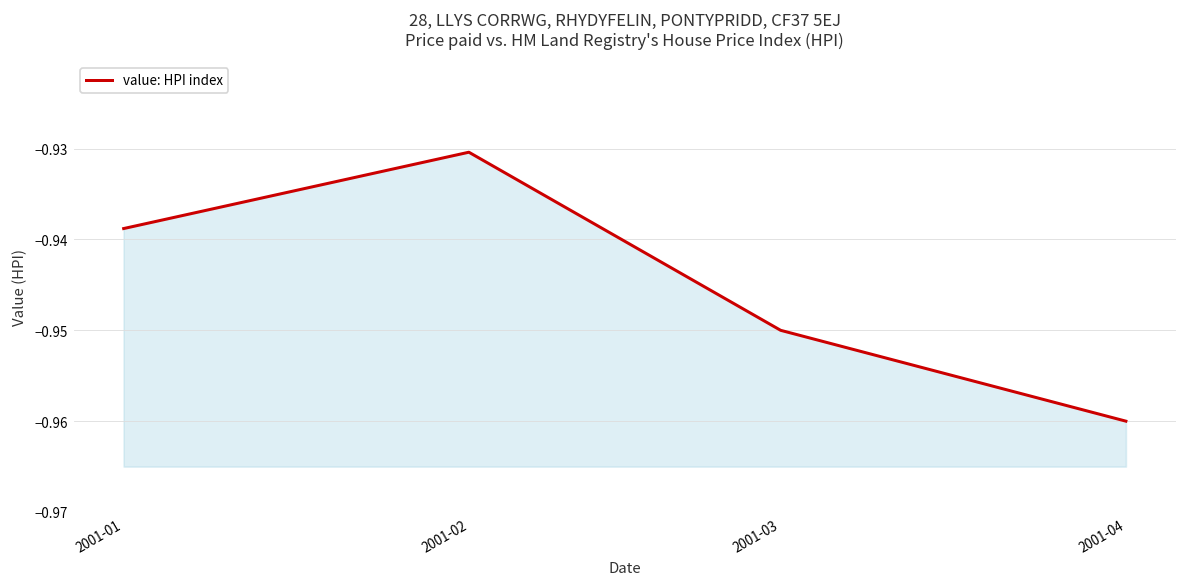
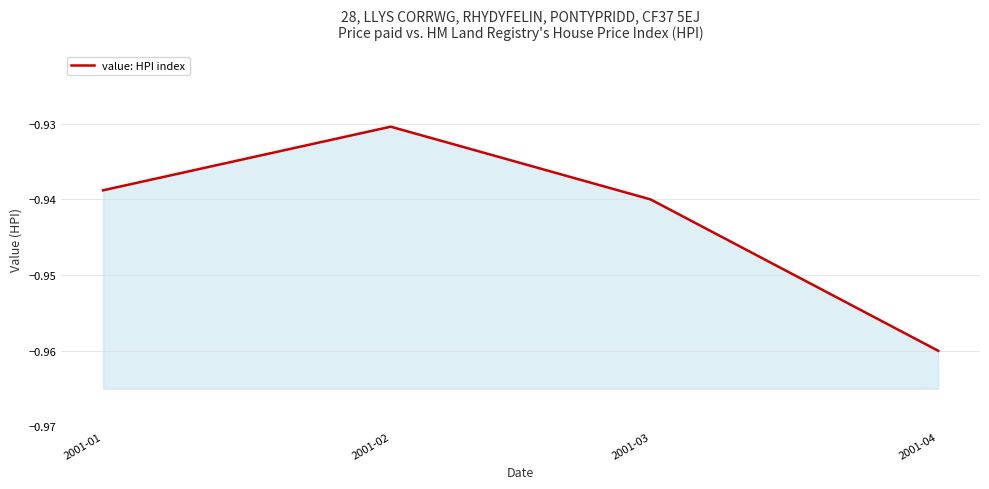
  {
    "2001-01": -0.939,
    "2001-02": -0.930,
-   "2001-03": -0.95,
+   "2001-03": -0.94,
    "2001-04": -0.96
  }
